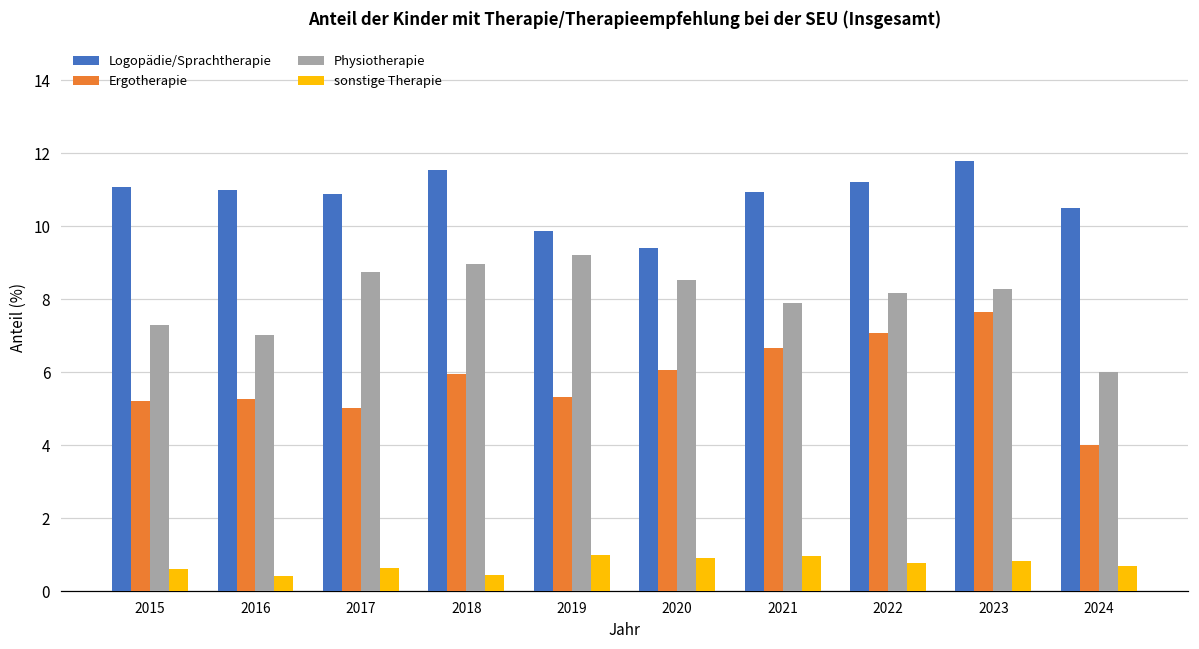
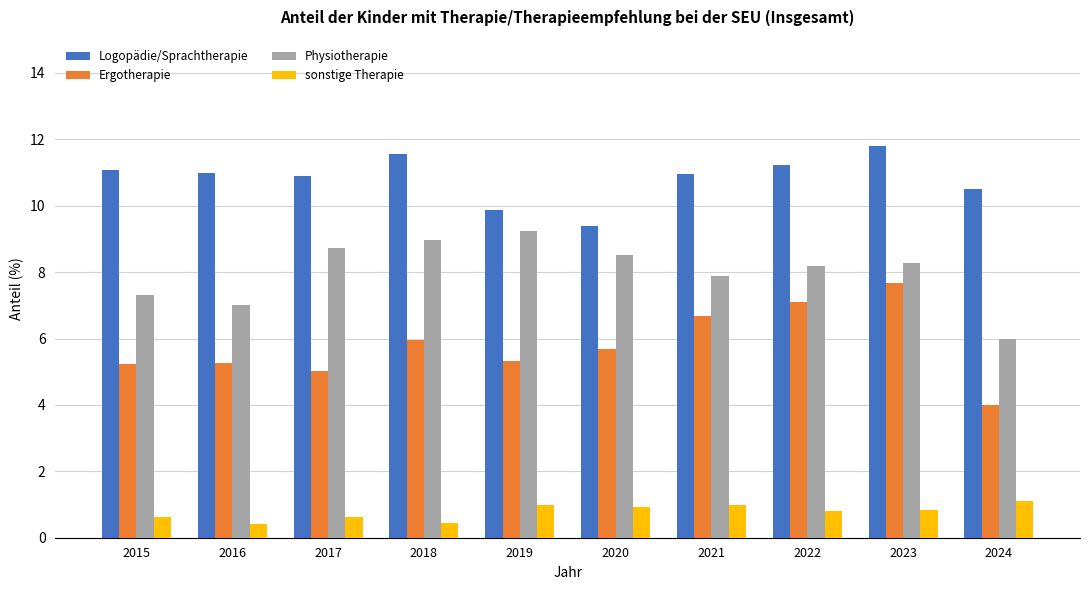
  {
    "Logopädie/Sprachtherapie": {
      "2015": 11.1,
      "2016": 11.0,
      "2017": 10.9,
      "2018": 11.5,
      "2019": 9.9,
      "2020": 9.4,
      "2021": 10.9,
      "2022": 11.2,
      "2023": 11.8,
      "2024": 10.5
    },
    "Ergotherapie": {
      "2015": 5.2,
      "2016": 5.3,
      "2017": 5.0,
      "2018": 6.0,
      "2019": 5.3,
-     "2020": 6.1,
+     "2020": 5.7,
      "2021": 6.7,
      "2022": 7.1,
      "2023": 7.7,
      "2024": 4.0
    },
    "Physiotherapie": {
      "2015": 7.3,
      "2016": 7.0,
      "2017": 8.7,
      "2018": 9.0,
      "2019": 9.2,
      "2020": 8.5,
      "2021": 7.9,
      "2022": 8.2,
      "2023": 8.3,
      "2024": 6.0
    },
    "sonstige Therapie": {
      "2015": 0.6,
      "2016": 0.4,
      "2017": 0.6,
      "2018": 0.5,
      "2019": 1.0,
      "2020": 0.9,
      "2021": 1.0,
      "2022": 0.8,
      "2023": 0.8,
-     "2024": 0.7
+     "2024": 1.1
    }
  }
